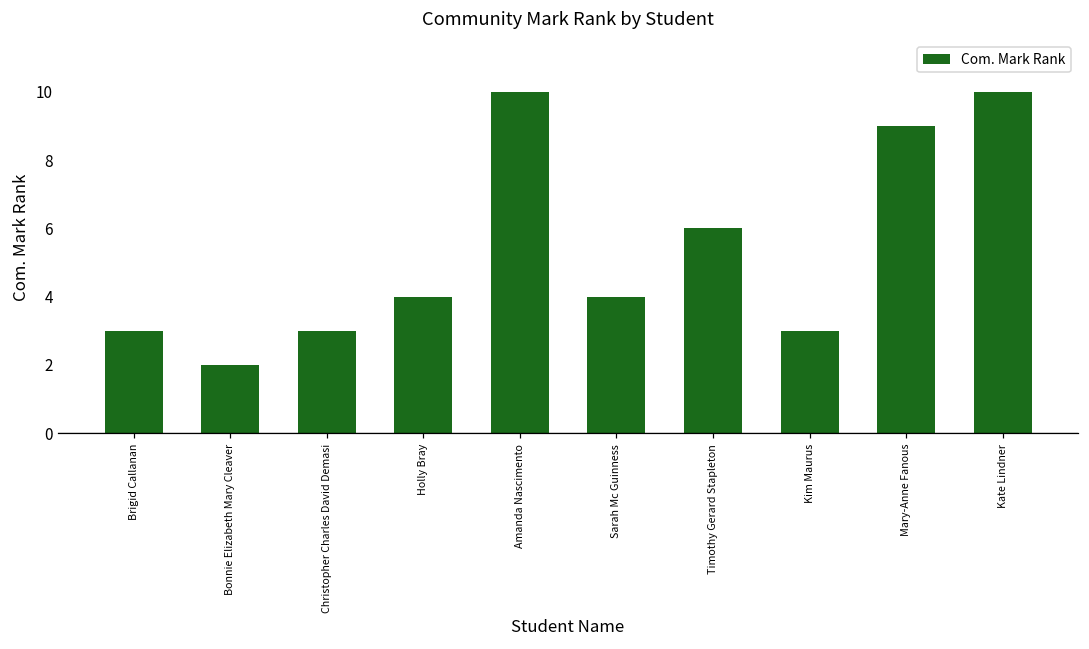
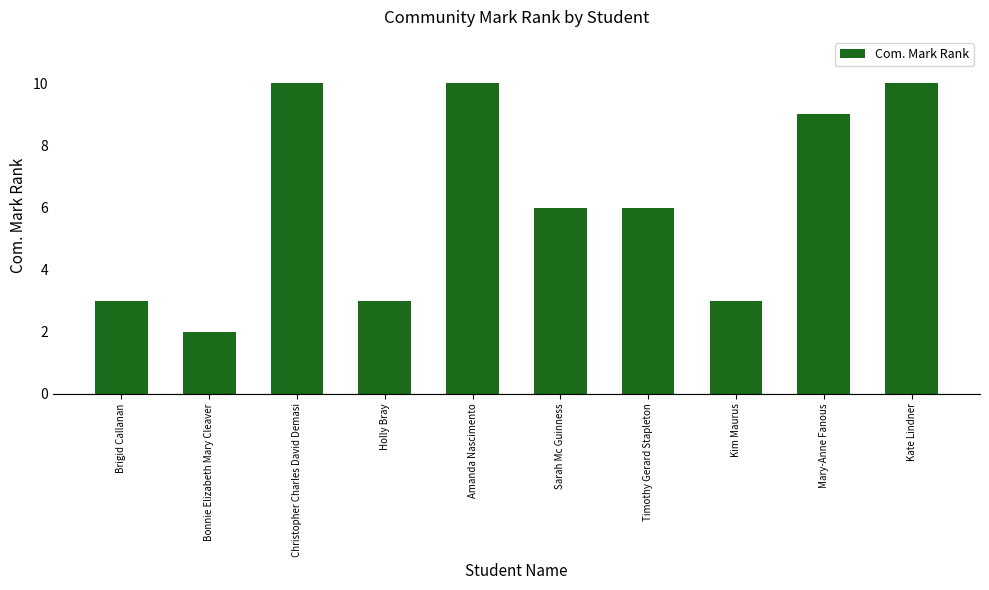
  {
    "Brigid Callanan": 3,
    "Bonnie Elizabeth Mary Cleaver": 2,
-   "Christopher Charles David Demasi": 3,
-   "Holly Bray": 4,
+   "Christopher Charles David Demasi": 10,
+   "Holly Bray": 3,
    "Amanda Nascimento": 10,
-   "Sarah Mc Guinness": 4,
+   "Sarah Mc Guinness": 6,
    "Timothy Gerard Stapleton": 6,
    "Kim Maurus": 3,
    "Mary-Anne Fanous": 9,
    "Kate Lindner": 10
  }
